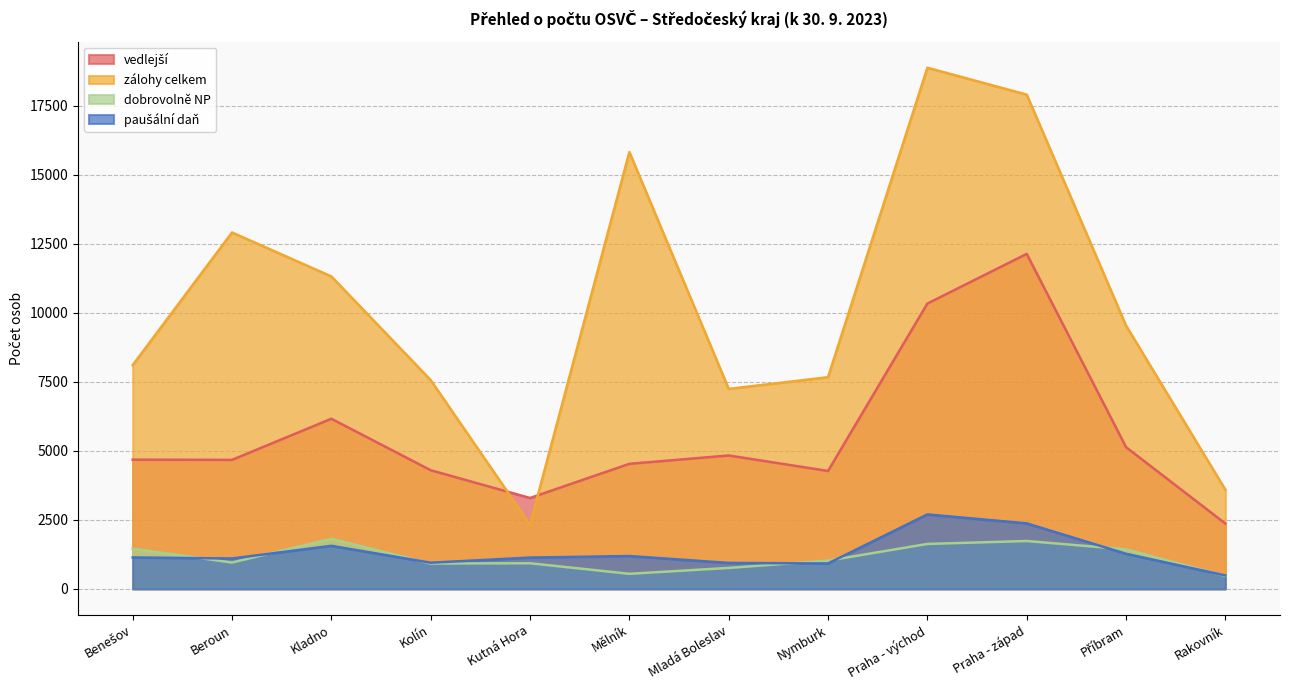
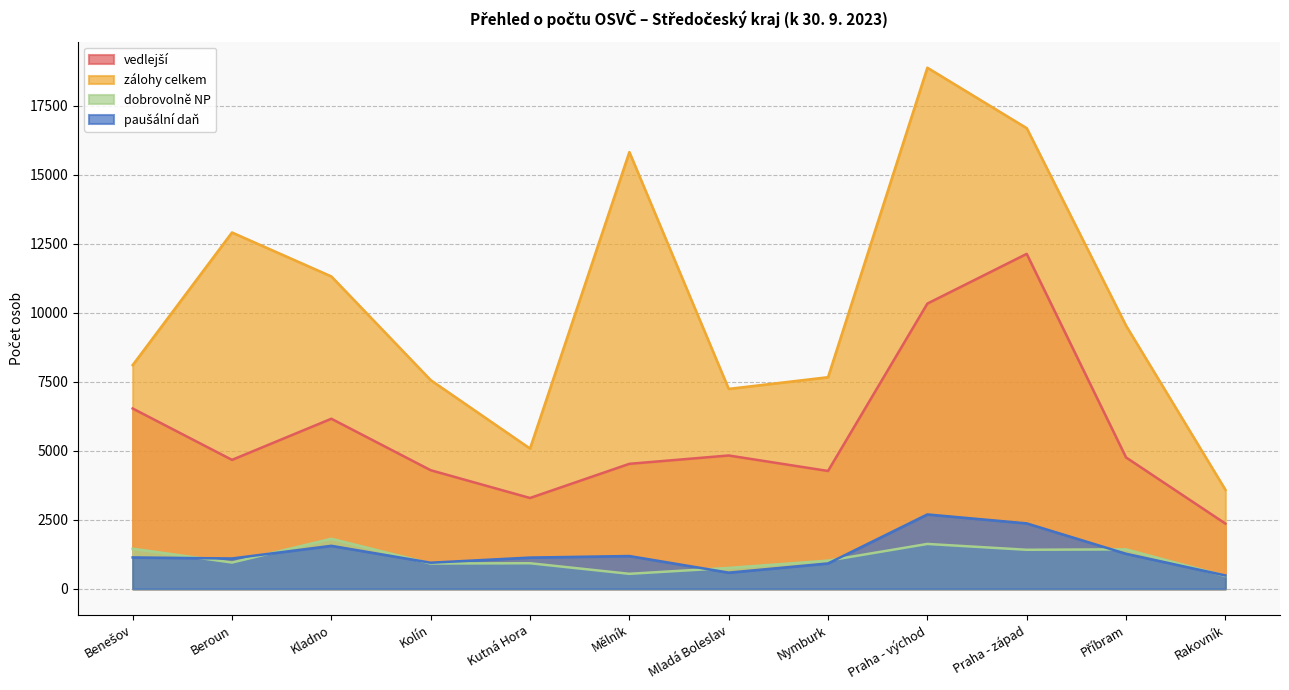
  {
    "vedlejší": {
-     "Benešov": 4700,
+     "Benešov": 6500,
      "Beroun": 4700,
      "Kladno": 6200,
      "Kolín": 4300,
      "Kutná Hora": 3300,
      "Mělník": 4500,
      "Mladá Boleslav": 4800,
      "Nymburk": 4300,
      "Praha - východ": 10300,
      "Praha - západ": 12100,
-     "Příbram": 5100,
+     "Příbram": 4800,
      "Rakovník": 2400
    },
    "zálohy celkem": {
      "Benešov": 8100,
      "Beroun": 12900,
      "Kladno": 11300,
      "Kolín": 7600,
-     "Kutná Hora": 2300,
+     "Kutná Hora": 5100,
      "Mělník": 15800,
      "Mladá Boleslav": 7200,
      "Nymburk": 7700,
      "Praha - východ": 18900,
-     "Praha - západ": 17900,
+     "Praha - západ": 16700,
      "Příbram": 9500,
      "Rakovník": 3600
    },
    "dobrovolně NP": {
      "Benešov": 1500,
      "Beroun": 1000,
      "Kladno": 1800,
      "Kutná Hora": 900,
      "Mělník": 500,
      "Mladá Boleslav": 800,
      "Nymburk": 1000,
      "Praha - východ": 1600,
-     "Praha - západ": 1700,
+     "Praha - západ": 1400,
      "Příbram": 1400
    },
    "paušální daň": {
      "Benešov": 1100,
      "Beroun": 1100,
      "Kladno": 1600,
      "Kutná Hora": 1100,
      "Mělník": 1200,
-     "Mladá Boleslav": 900,
+     "Mladá Boleslav": 600,
      "Nymburk": 900,
      "Praha - východ": 2700,
      "Praha - západ": 2400,
      "Příbram": 1300
    }
  }
